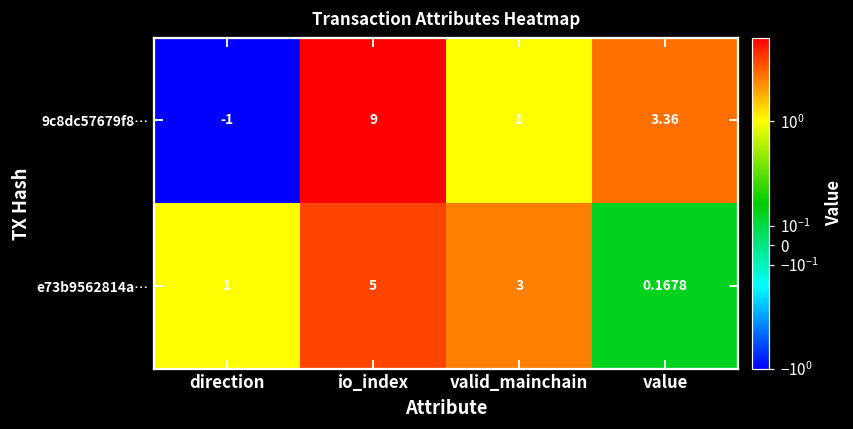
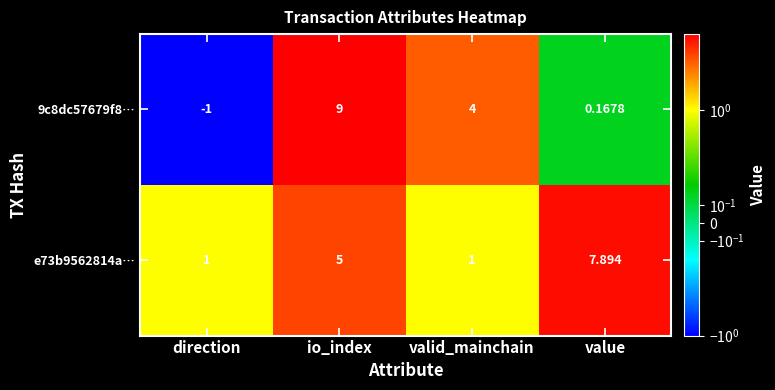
  {
    "9c8dc57679f8…": {
      "direction": -1,
      "io_index": 9,
-     "valid_mainchain": 1,
-     "value": 3.36
+     "valid_mainchain": 4,
+     "value": 0.1678
    },
    "e73b9562814a…": {
      "direction": 1,
      "io_index": 5,
-     "valid_mainchain": 3,
-     "value": 0.1678
+     "valid_mainchain": 1,
+     "value": 7.894
    }
  }
